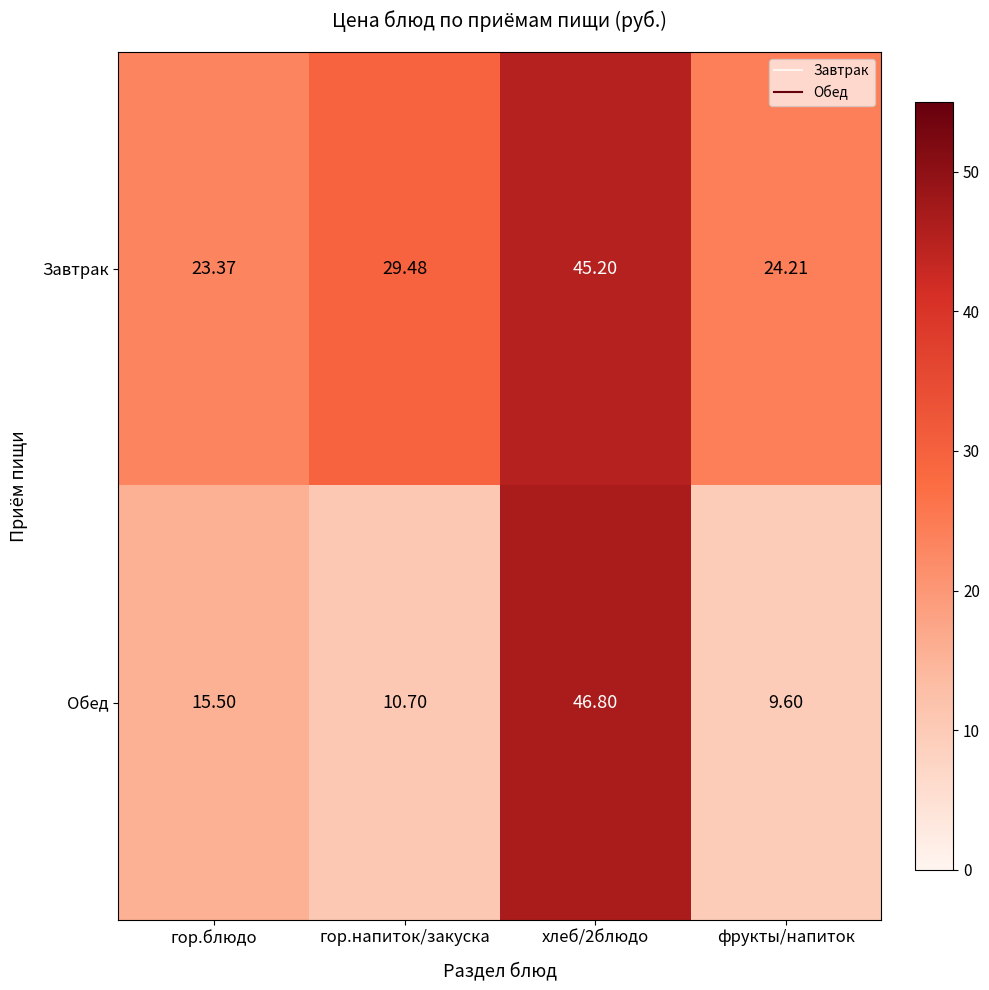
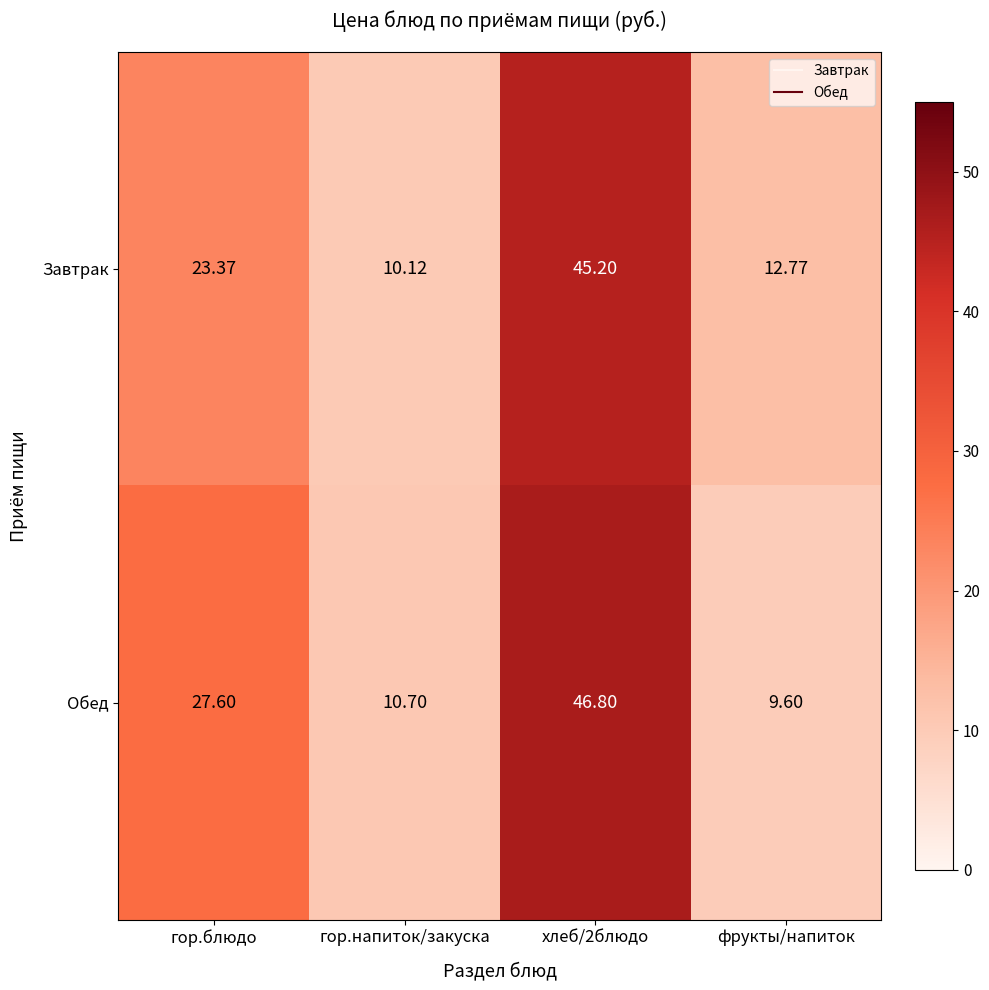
  {
    "Завтрак": {
      "гор.блюдо": 23.37,
-     "гор.напиток/закуска": 29.48,
+     "гор.напиток/закуска": 10.12,
      "хлеб/2блюдо": 45.20,
-     "фрукты/напиток": 24.21
+     "фрукты/напиток": 12.77
    },
    "Обед": {
-     "гор.блюдо": 15.50,
+     "гор.блюдо": 27.60,
      "гор.напиток/закуска": 10.70,
      "хлеб/2блюдо": 46.80,
      "фрукты/напиток": 9.60
    }
  }
